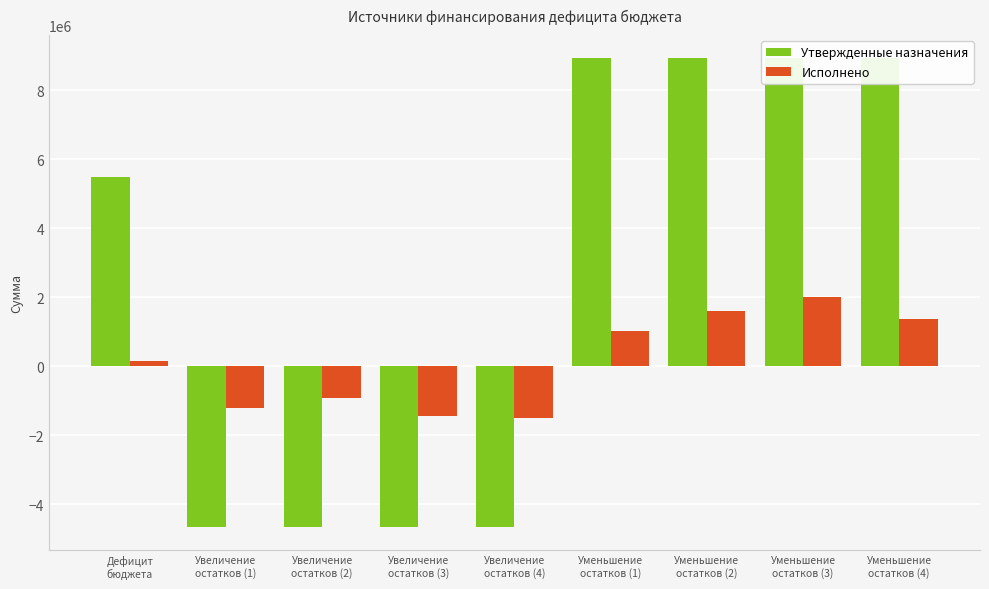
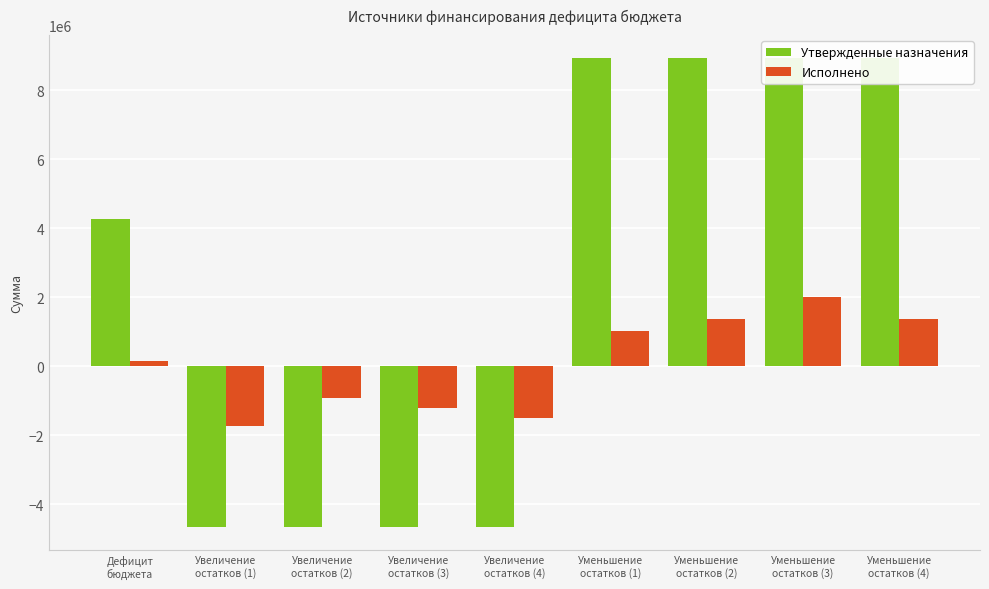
  {
    "Утвержденные назначения": {
-     "Дефицит бюджета": 5500000,
+     "Дефицит бюджета": 4300000,
      "Увеличение остатков (1)": -4700000,
      "Увеличение остатков (2)": -4700000,
      "Увеличение остатков (3)": -4700000,
      "Увеличение остатков (4)": -4700000,
      "Уменьшение остатков (1)": 8900000,
      "Уменьшение остатков (2)": 8900000
    },
    "Исполнено": {
      "Дефицит бюджета": 100000,
-     "Увеличение остатков (1)": -1200000,
+     "Увеличение остатков (1)": -1700000,
      "Увеличение остатков (2)": -900000,
-     "Увеличение остатков (3)": -1500000,
+     "Увеличение остатков (3)": -1200000,
      "Увеличение остатков (4)": -1500000,
      "Уменьшение остатков (1)": 1000000,
-     "Уменьшение остатков (2)": 1600000,
+     "Уменьшение остатков (2)": 1400000,
      "Уменьшение остатков (3)": 2000000,
      "Уменьшение остатков (4)": 1400000
    }
  }
